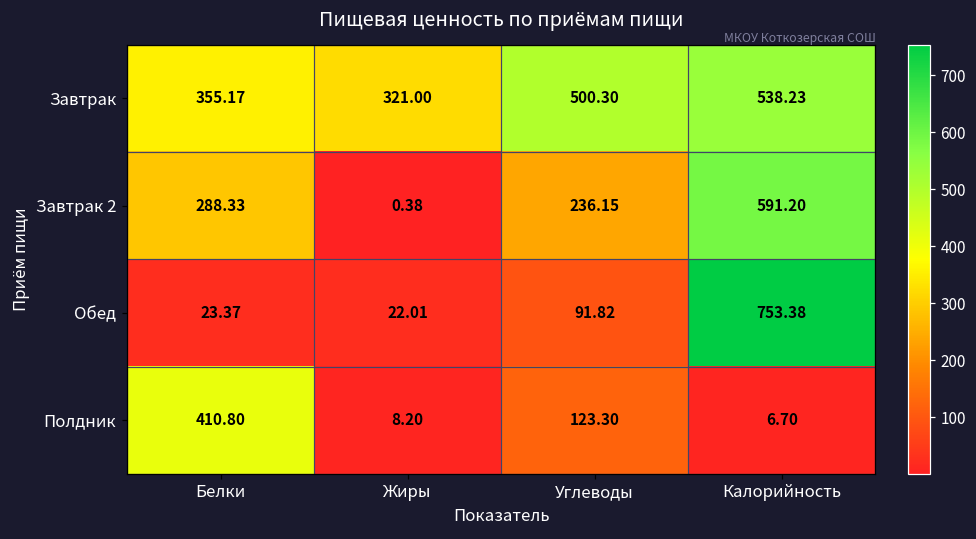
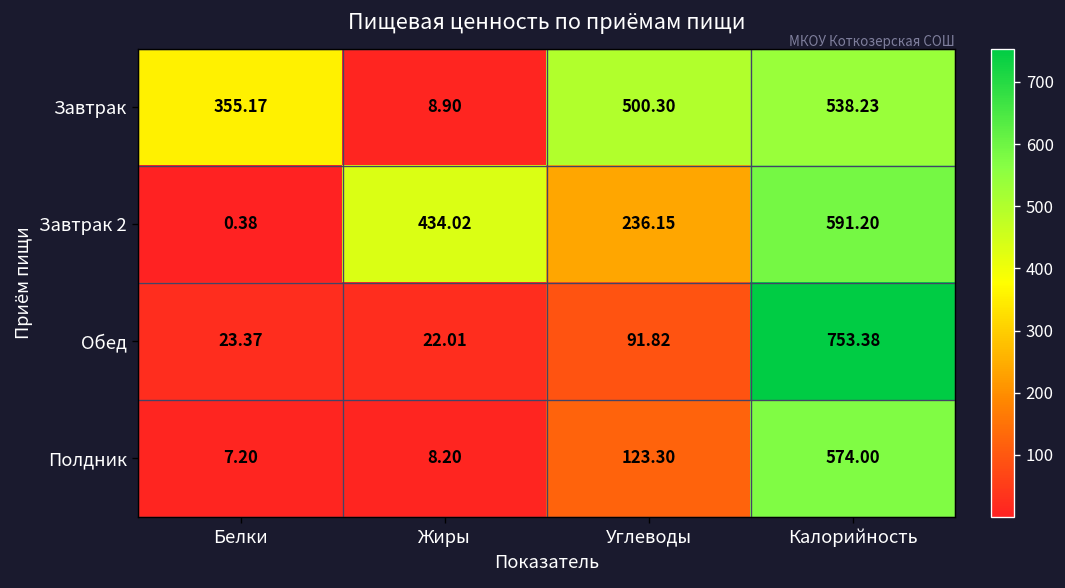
  {
    "Завтрак": {
      "Белки": 355.17,
-     "Жиры": 321.00,
+     "Жиры": 8.90,
      "Углеводы": 500.30,
      "Калорийность": 538.23
    },
    "Завтрак 2": {
-     "Белки": 288.33,
-     "Жиры": 0.38,
+     "Белки": 0.38,
+     "Жиры": 434.02,
      "Углеводы": 236.15,
      "Калорийность": 591.20
    },
    "Обед": {
      "Белки": 23.37,
      "Жиры": 22.01,
      "Углеводы": 91.82,
      "Калорийность": 753.38
    },
    "Полдник": {
-     "Белки": 410.80,
+     "Белки": 7.20,
      "Жиры": 8.20,
      "Углеводы": 123.30,
-     "Калорийность": 6.70
+     "Калорийность": 574.00
    }
  }
